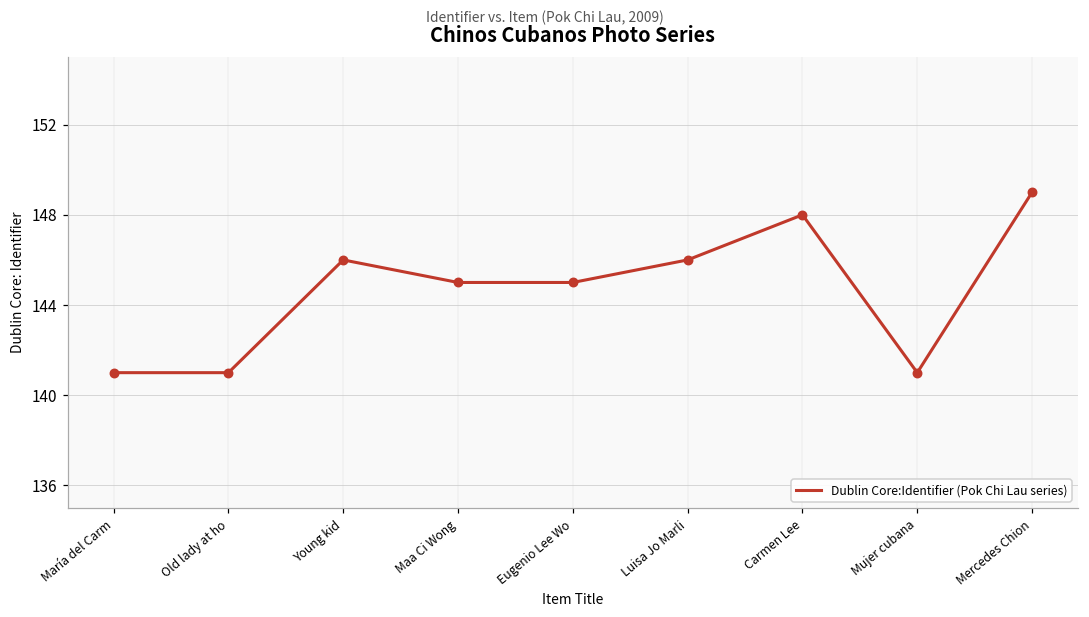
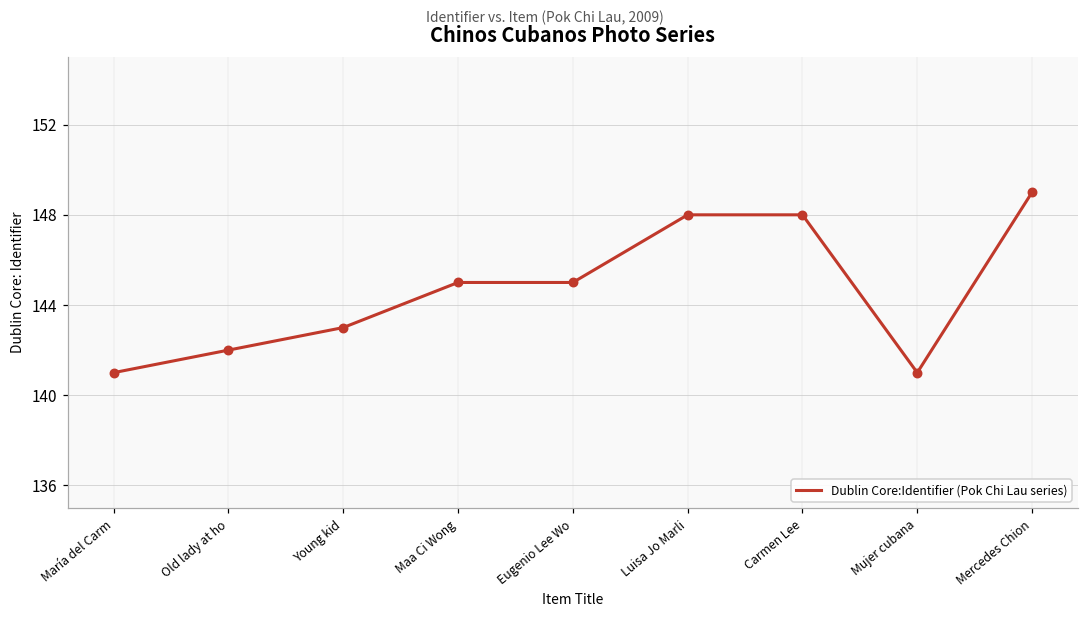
  {
    "María del Carm": 141,
-   "Old lady at ho": 141,
-   "Young kid": 146,
+   "Old lady at ho": 142,
+   "Young kid": 143,
    "Maa Ci Wong": 145,
    "Eugenio Lee Wo": 145,
-   "Luisa Jo Marli": 146,
+   "Luisa Jo Marli": 148,
    "Carmen Lee": 148,
    "Mujer cubana": 141,
    "Mercedes Chion": 149
  }
